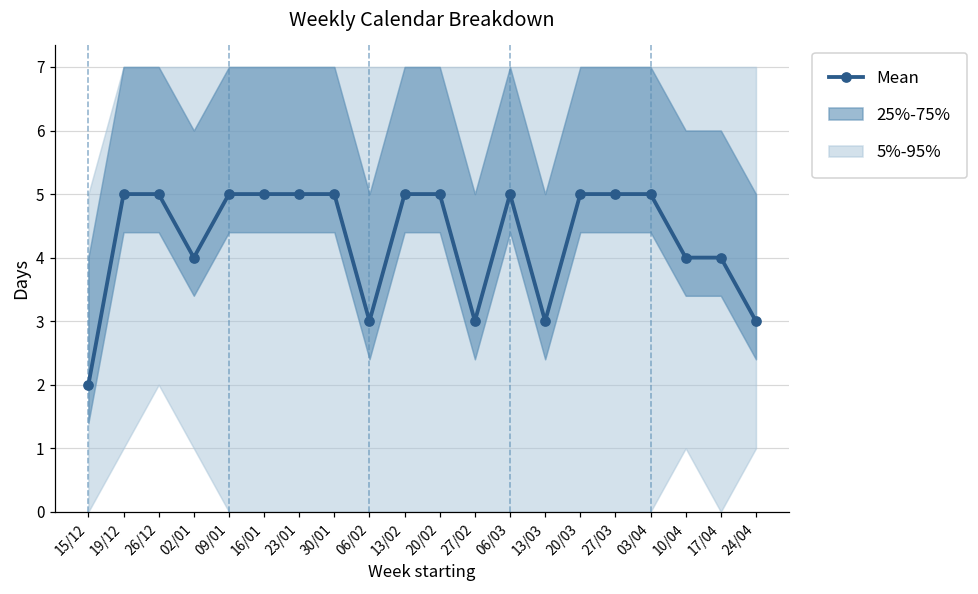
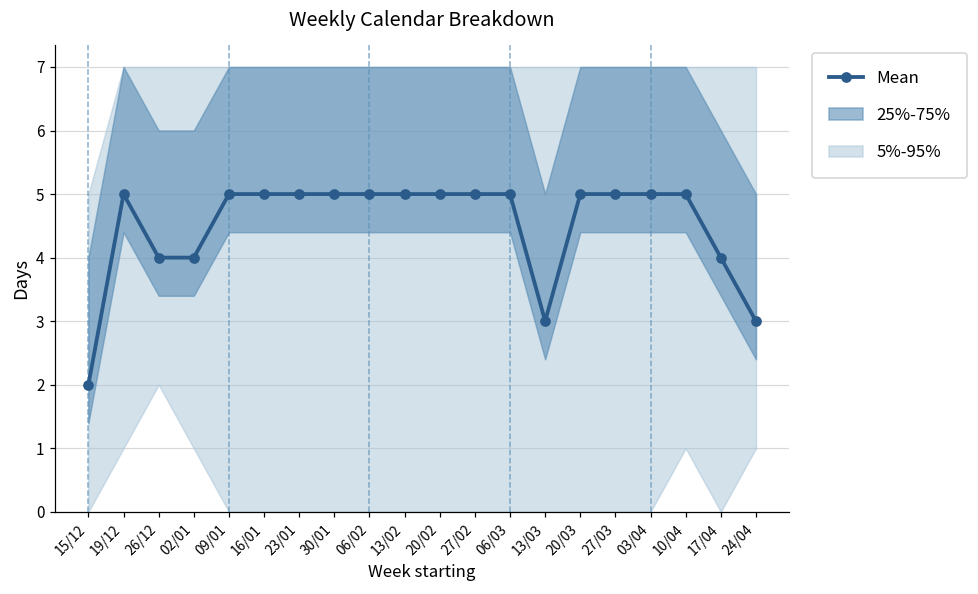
  {
    "Mean": {
      "15/12": 2,
      "19/12": 5,
-     "26/12": 5,
+     "26/12": 4,
      "02/01": 4,
      "09/01": 5,
      "16/01": 5,
      "23/01": 5,
      "30/01": 5,
-     "06/02": 3,
+     "06/02": 5,
      "13/02": 5,
      "20/02": 5,
-     "27/02": 3,
+     "27/02": 5,
      "06/03": 5,
      "13/03": 3,
      "20/03": 5,
      "27/03": 5,
      "03/04": 5,
-     "10/04": 4,
+     "10/04": 5,
      "17/04": 4,
      "24/04": 3
    }
  }
